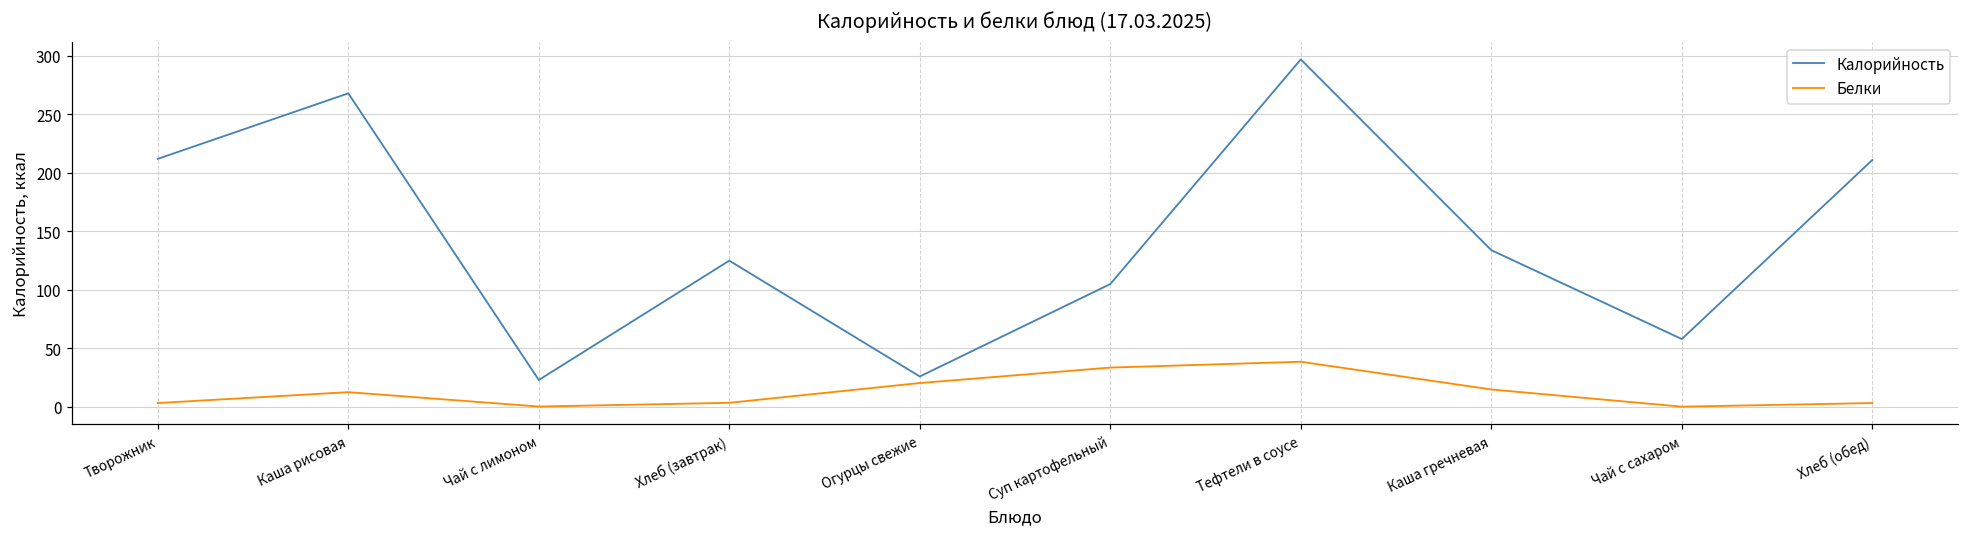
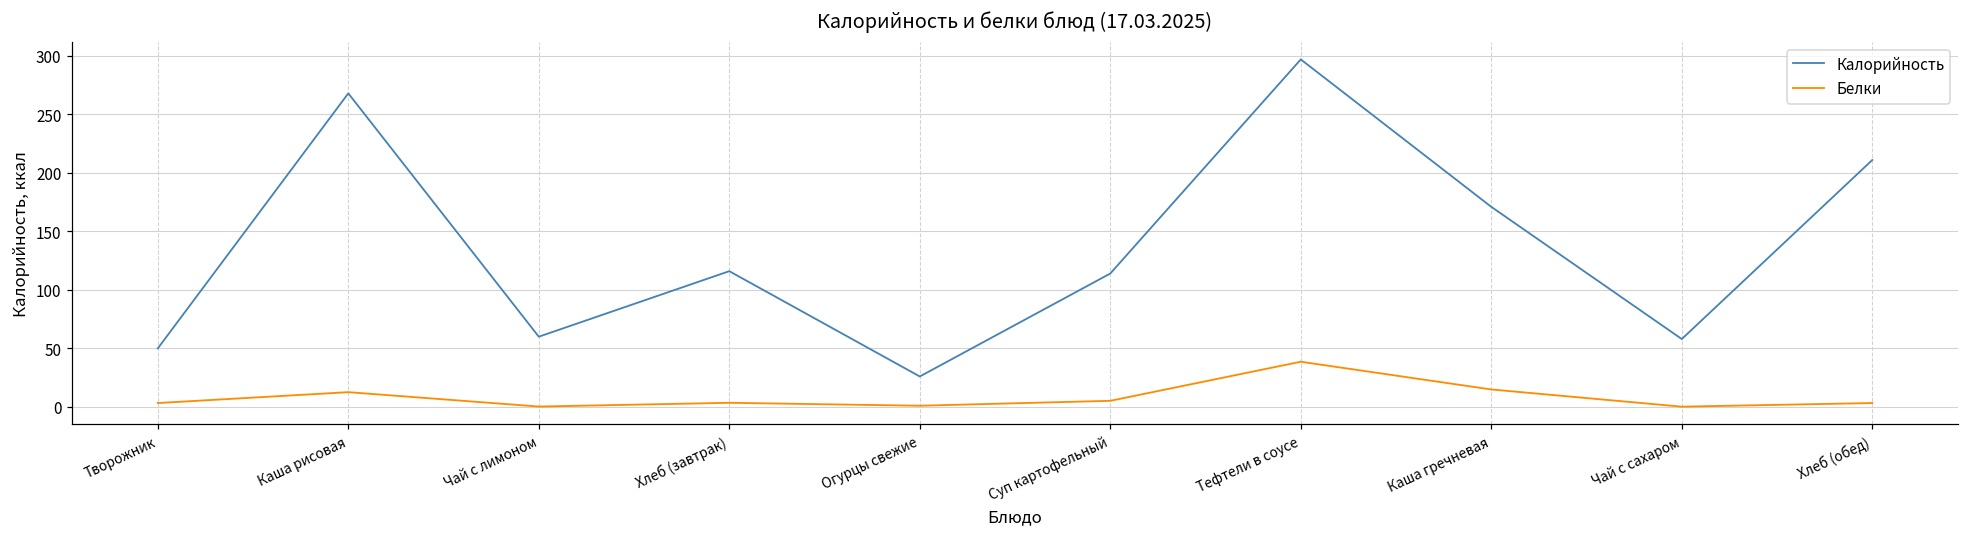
  {
    "Калорийность": {
-     "Творожник": 212,
+     "Творожник": 50,
      "Каша рисовая": 268,
-     "Чай с лимоном": 23,
-     "Хлеб (завтрак)": 125,
+     "Чай с лимоном": 60,
+     "Хлеб (завтрак)": 116,
      "Огурцы свежие": 26,
-     "Суп картофельный": 105,
+     "Суп картофельный": 114,
      "Тефтели в соусе": 297,
-     "Каша гречневая": 134,
+     "Каша гречневая": 171,
      "Чай с сахаром": 58,
      "Хлеб (обед)": 211
    },
    "Белки": {
      "Творожник": 3,
      "Каша рисовая": 13,
      "Чай с лимоном": 0,
      "Хлеб (завтрак)": 4,
-     "Огурцы свежие": 20,
-     "Суп картофельный": 34,
+     "Огурцы свежие": 1,
+     "Суп картофельный": 5,
      "Тефтели в соусе": 39,
      "Каша гречневая": 15,
      "Чай с сахаром": 0,
      "Хлеб (обед)": 3
    }
  }
